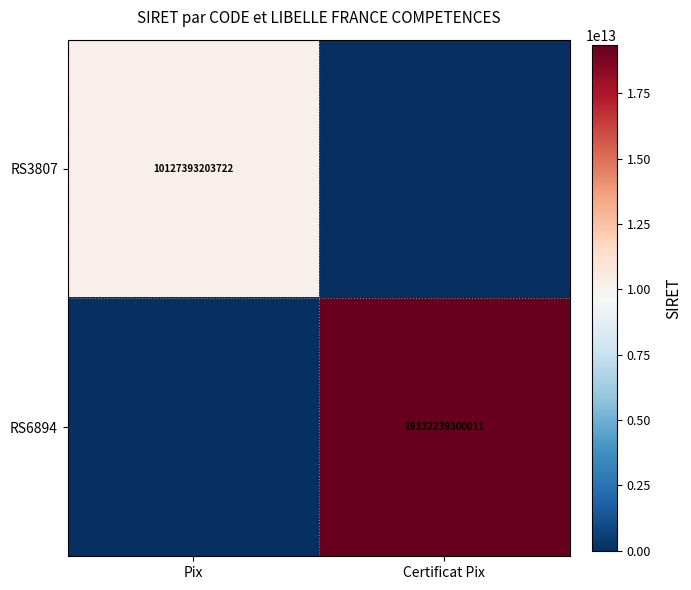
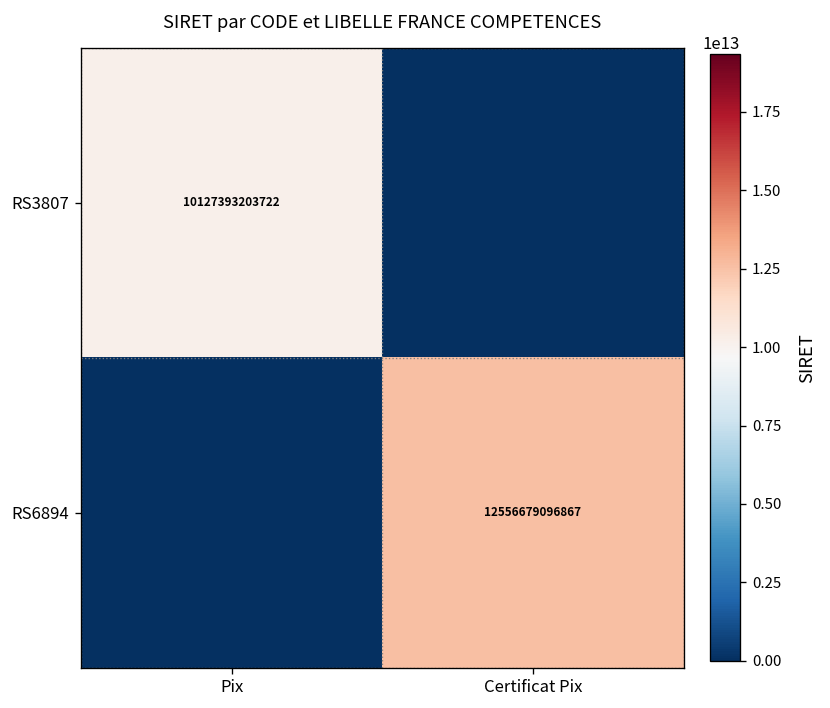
  {
    "RS3807": {
      "Pix": 10127393203722
    },
    "RS6894": {
-     "Certificat Pix": 19332239300011
+     "Certificat Pix": 12556679096867
    }
  }
